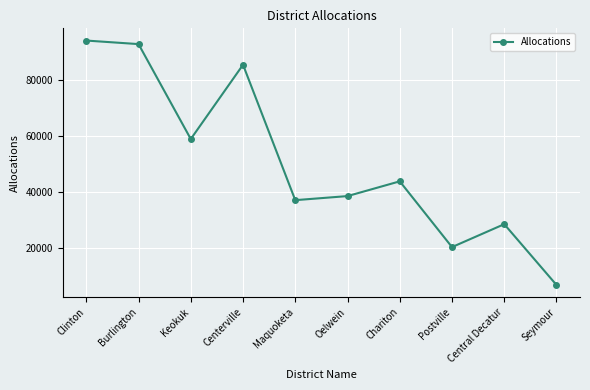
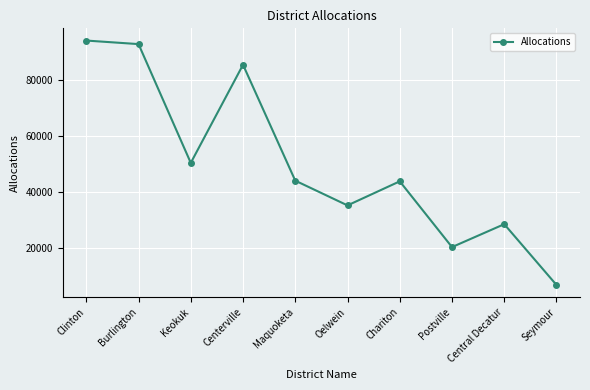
  {
    "Clinton": 94000,
    "Burlington": 93000,
-   "Keokuk": 59000,
+   "Keokuk": 50000,
    "Centerville": 86000,
-   "Maquoketa": 37000,
-   "Oelwein": 39000,
+   "Maquoketa": 44000,
+   "Oelwein": 35000,
    "Chariton": 44000,
    "Postville": 20000,
    "Central Decatur": 29000,
    "Seymour": 7000
  }
